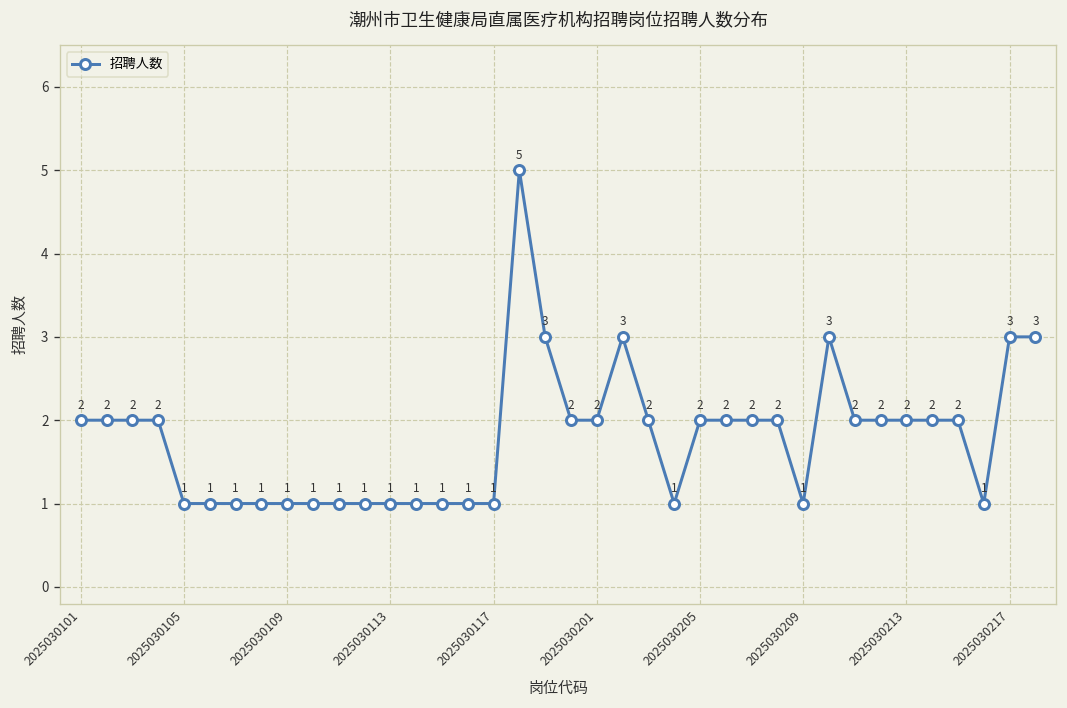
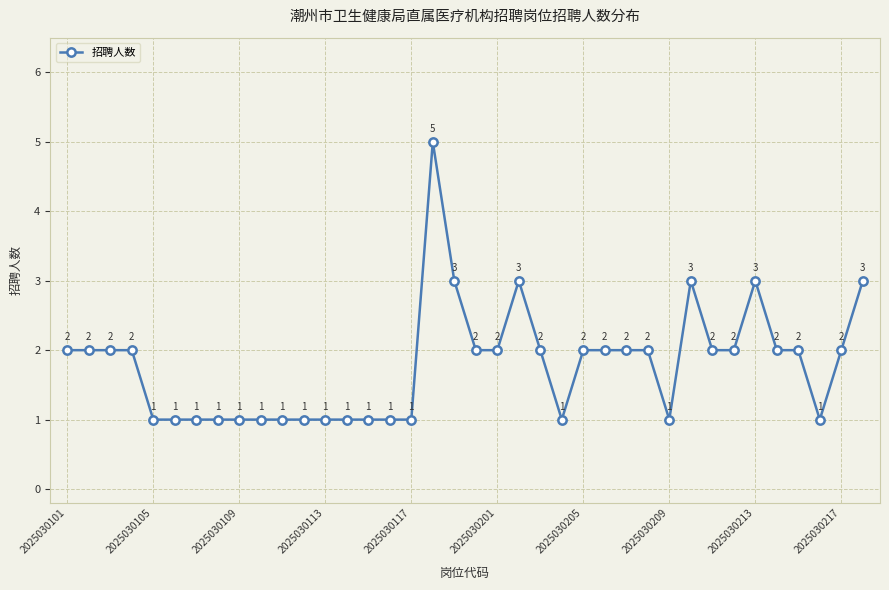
  {
    "2025030101": 2,
    "2025030105": 1,
    "2025030109": 1,
    "2025030113": 1,
    "2025030117": 1,
    "2025030201": 2,
    "2025030205": 2,
    "2025030209": 1,
-   "2025030213": 2,
-   "2025030217": 3
+   "2025030213": 3,
+   "2025030217": 2
  }
